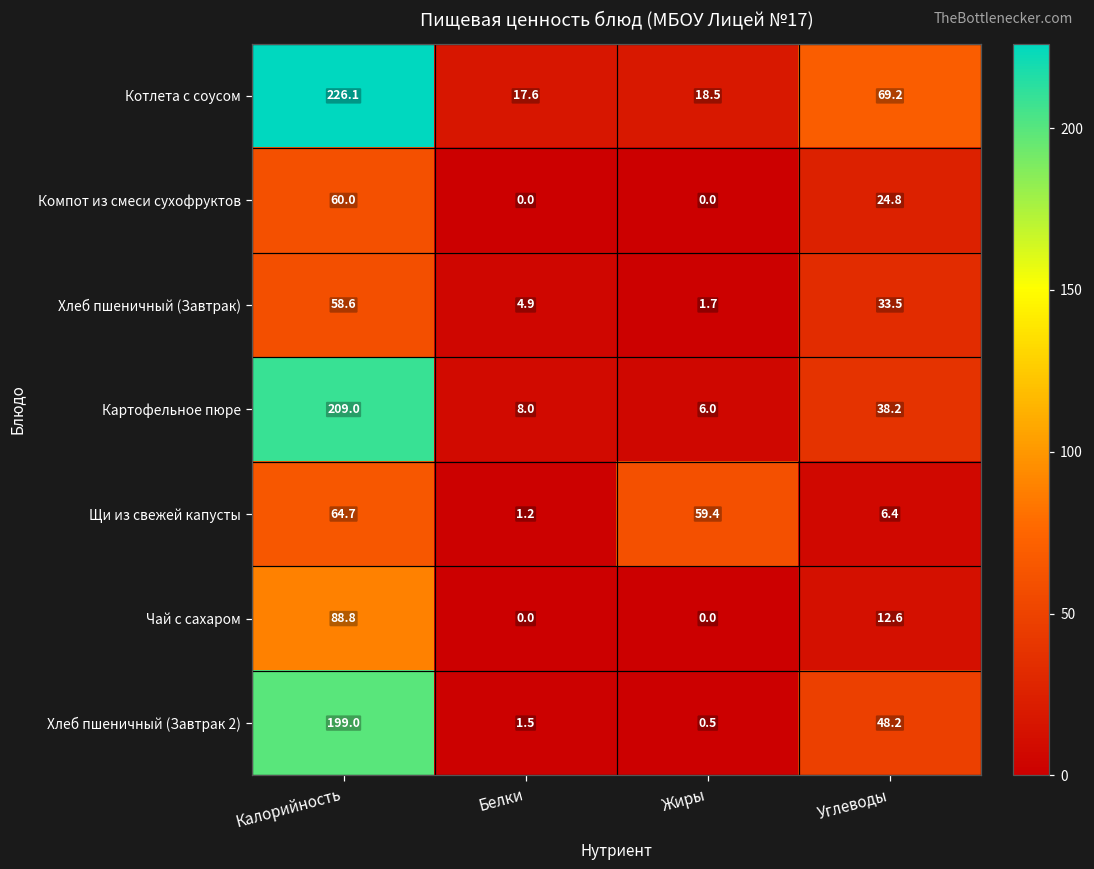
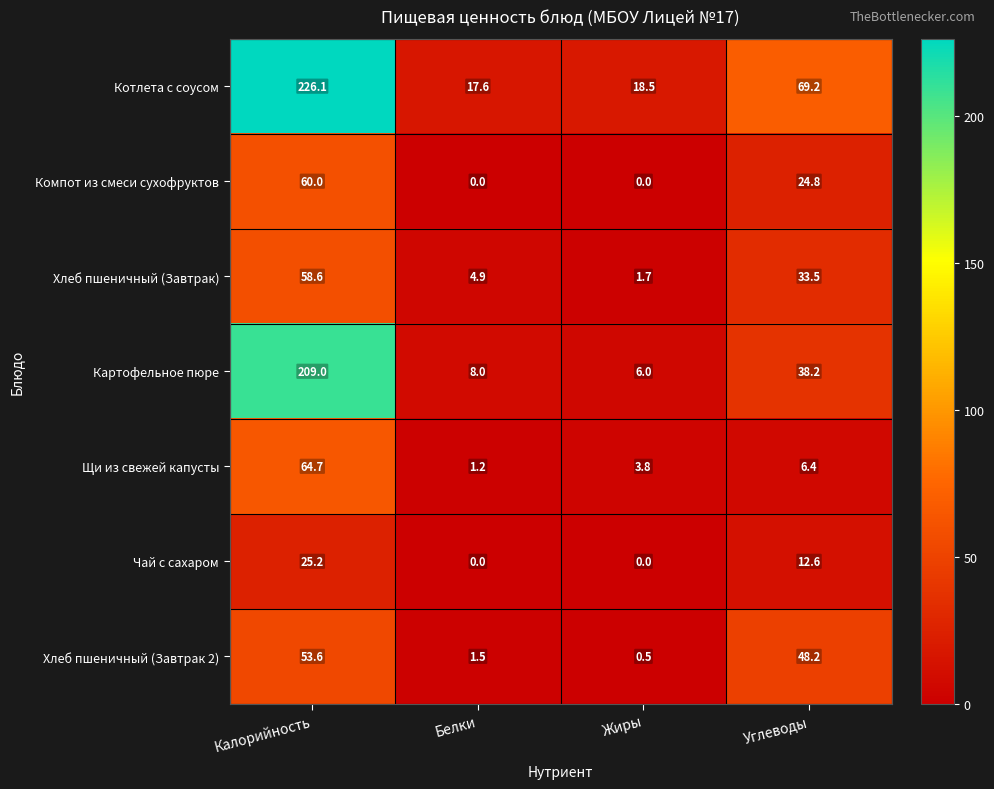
  {
    "Щи из свежей капусты": {
-     "Жиры": 59.4
+     "Жиры": 3.8
    },
    "Чай с сахаром": {
-     "Калорийность": 88.8
+     "Калорийность": 25.2
    },
    "Хлеб пшеничный (Завтрак 2)": {
-     "Калорийность": 199.0
+     "Калорийность": 53.6
    }
  }
